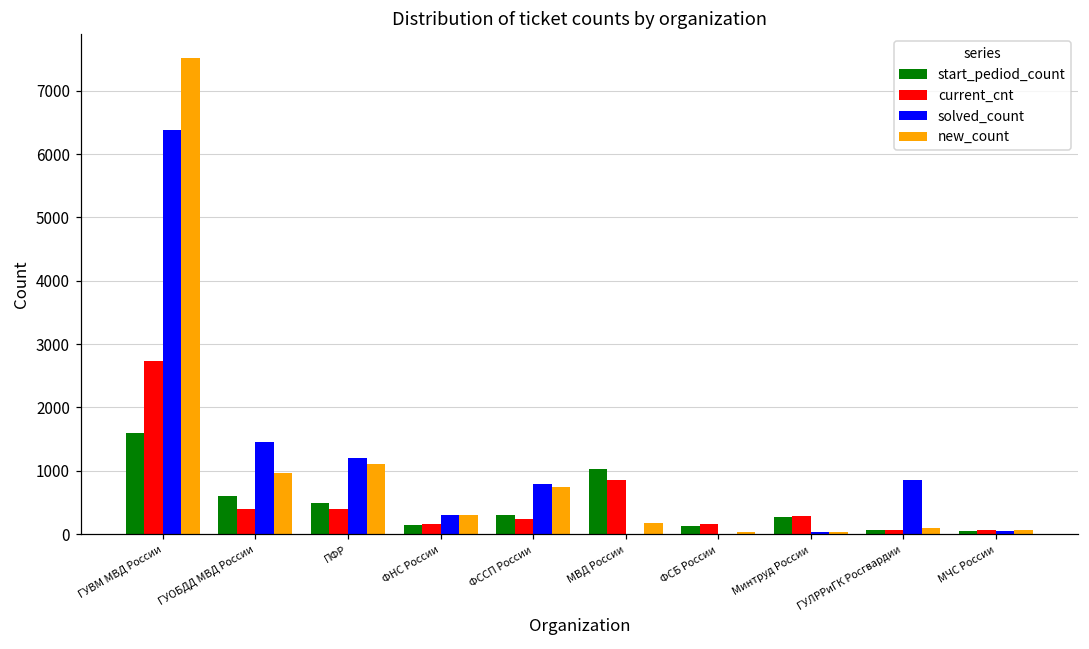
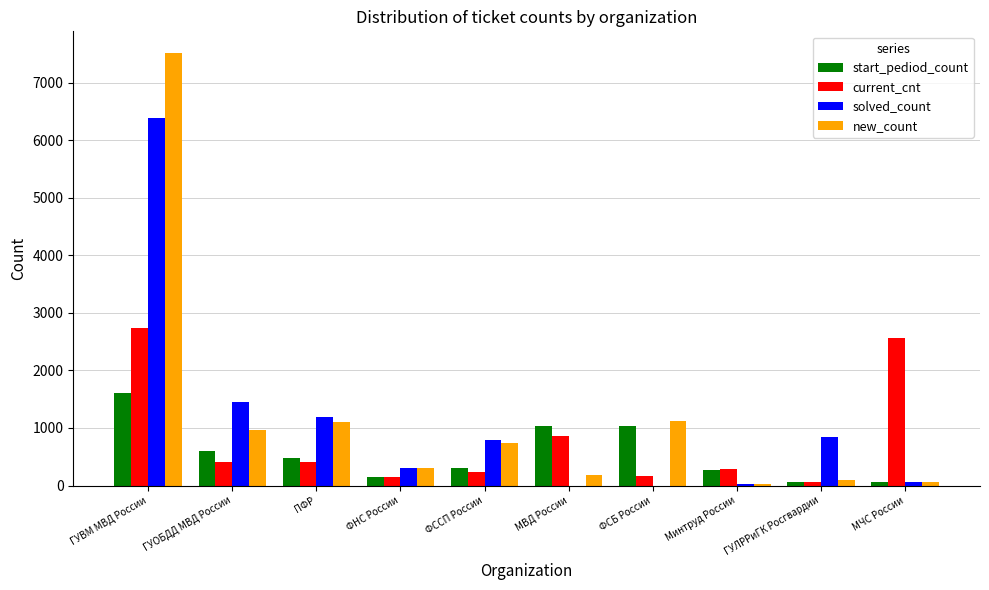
  {
    "start_pediod_count": {
      "ГУВМ МВД России": 1600,
      "ГУОБДД МВД России": 600,
      "ПФР": 500,
      "ФНС России": 100,
      "ФССП России": 300,
      "МВД России": 1000,
-     "ФСБ России": 100,
+     "ФСБ России": 1000,
      "Минтруд России": 300,
      "ГУЛРРиГК Росгвардии": 100,
      "МЧС России": 100
    },
    "current_cnt": {
      "ГУВМ МВД России": 2700,
      "ГУОБДД МВД России": 400,
      "ПФР": 400,
      "ФНС России": 200,
      "ФССП России": 200,
      "МВД России": 900,
      "ФСБ России": 200,
      "Минтруд России": 300,
      "ГУЛРРиГК Росгвардии": 100,
-     "МЧС России": 100
+     "МЧС России": 2600
    },
    "solved_count": {
      "ГУВМ МВД России": 6400,
      "ГУОБДД МВД России": 1400,
      "ПФР": 1200,
      "ФНС России": 300,
      "ФССП России": 800,
      "МВД России": 0,
      "ФСБ России": 0,
      "ГУЛРРиГК Росгвардии": 900,
      "МЧС России": 100
    },
    "new_count": {
      "ГУВМ МВД России": 7500,
      "ГУОБДД МВД России": 1000,
      "ПФР": 1100,
      "ФНС России": 300,
      "ФССП России": 700,
      "МВД России": 200,
-     "ФСБ России": 0,
+     "ФСБ России": 1100,
      "ГУЛРРиГК Росгвардии": 100,
      "МЧС России": 100
    }
  }
